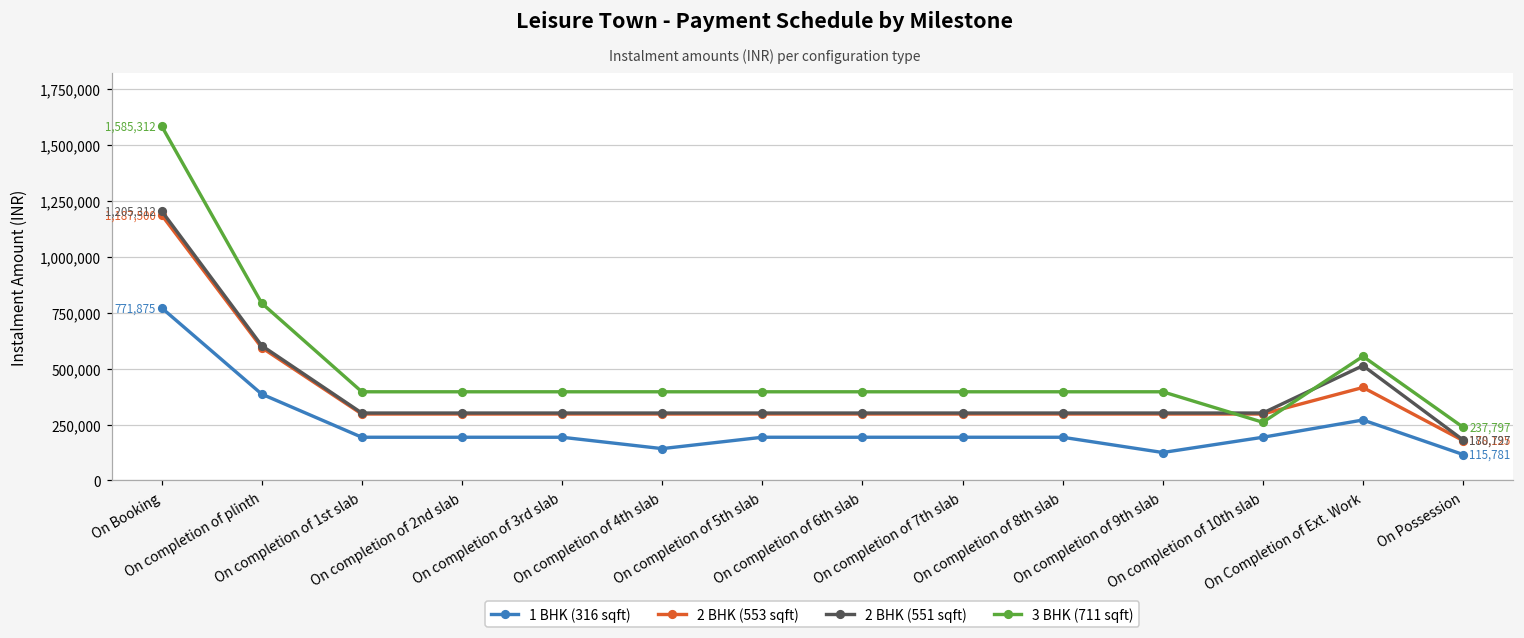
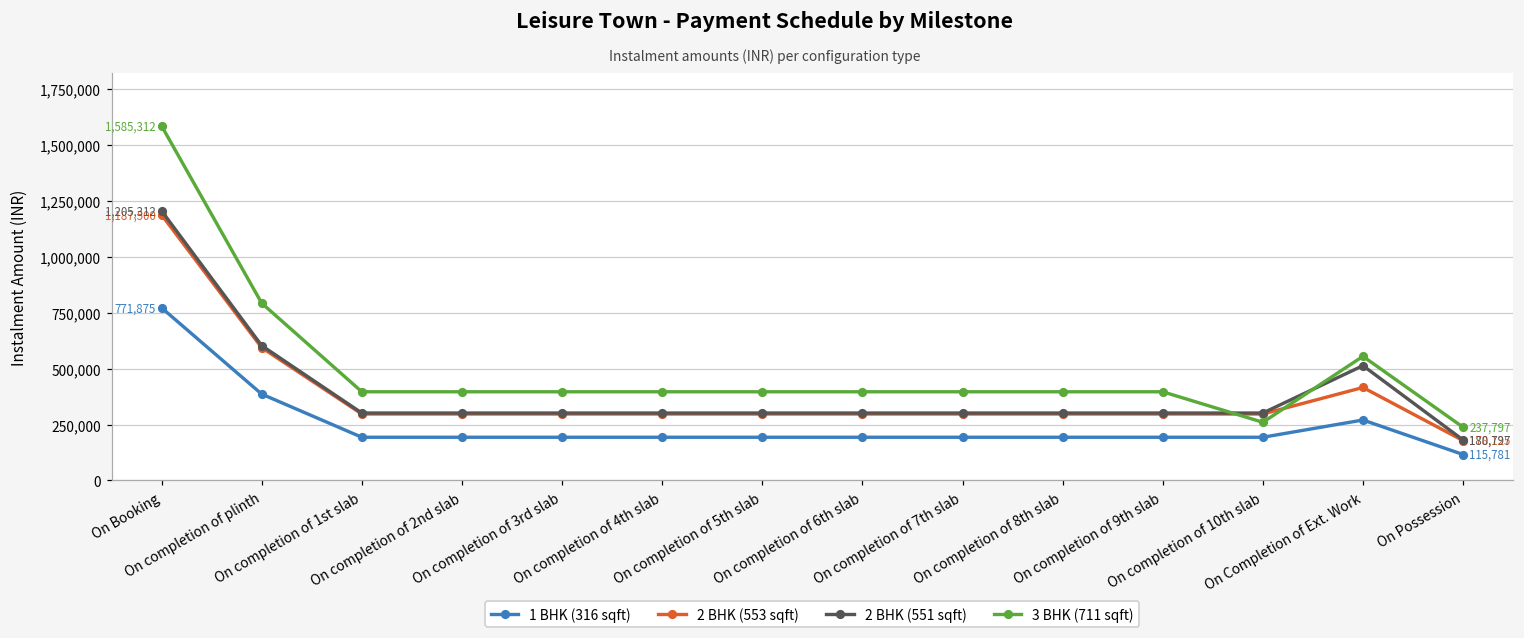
  {
    "1 BHK (316 sqft)": {
      "On completion of plinth": "390,000",
      "On completion of 1st slab": "190,000",
      "On completion of 2nd slab": "190,000",
      "On completion of 3rd slab": "190,000",
-     "On completion of 4th slab": "140,000",
+     "On completion of 4th slab": "190,000",
      "On completion of 5th slab": "190,000",
      "On completion of 6th slab": "190,000",
      "On completion of 7th slab": "190,000",
      "On completion of 8th slab": "190,000",
-     "On completion of 9th slab": "120,000",
+     "On completion of 9th slab": "190,000",
      "On completion of 10th slab": "190,000",
      "On Completion of Ext. Work": "270,000"
    },
    "2 BHK (553 sqft)": {
      "On Completion of Ext. Work": "420,000"
    },
    "2 BHK (551 sqft)": {
      "On Completion of Ext. Work": "510,000"
    },
    "3 BHK (711 sqft)": {
      "On Booking": "1,585,312",
      "On Possession": "237,797"
    }
  }
